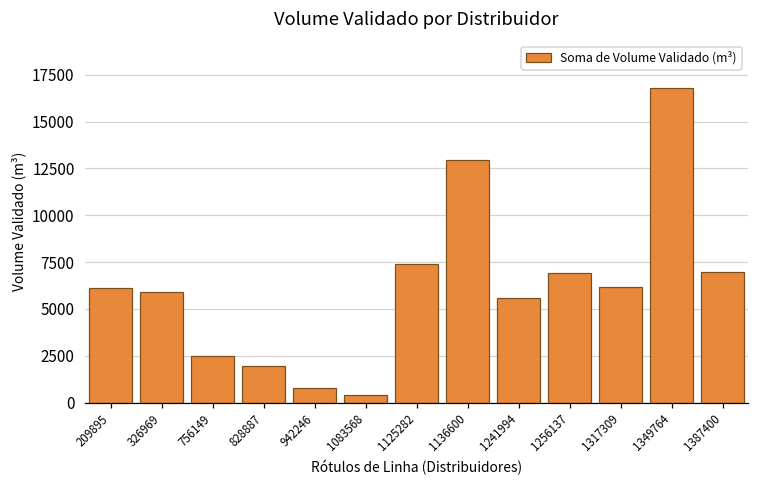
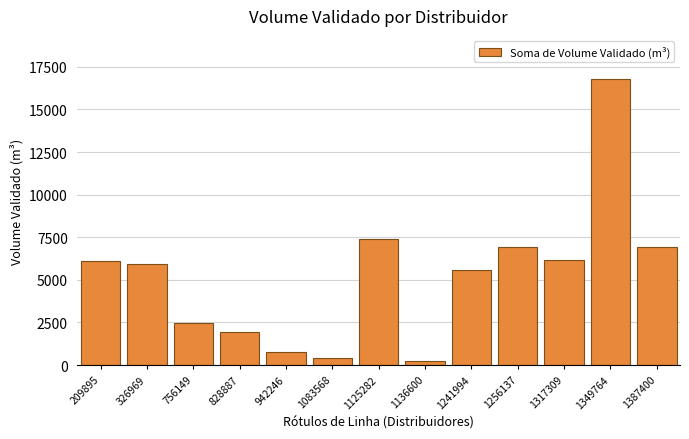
  {
    "209895": 6100,
    "326969": 5900,
    "756149": 2500,
    "828887": 2000,
    "942246": 800,
    "1083568": 400,
    "1125282": 7400,
-   "1136600": 12900,
+   "1136600": 200,
    "1241994": 5600,
    "1256137": 6900,
    "1317309": 6200,
    "1349764": 16800,
    "1387400": 7000
  }
